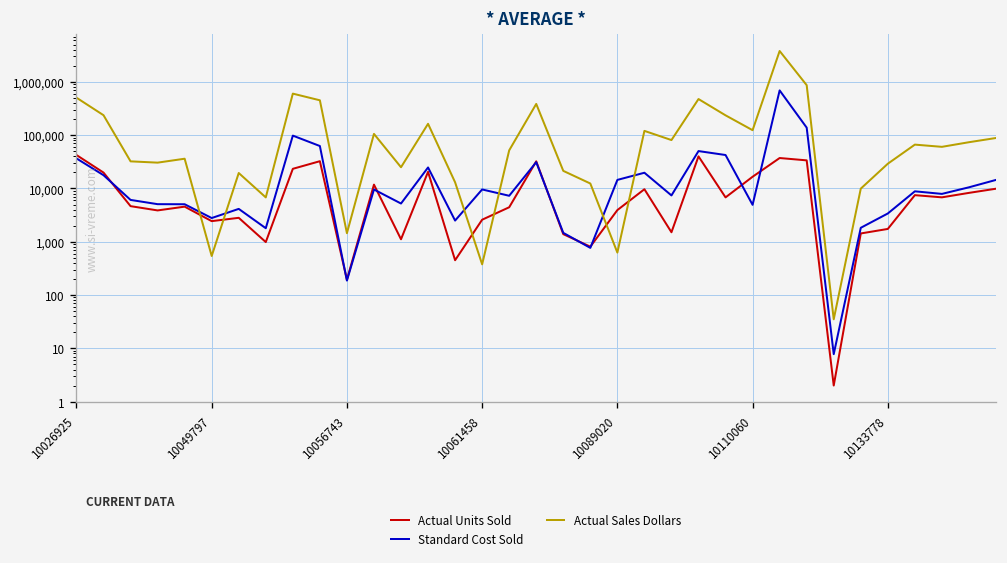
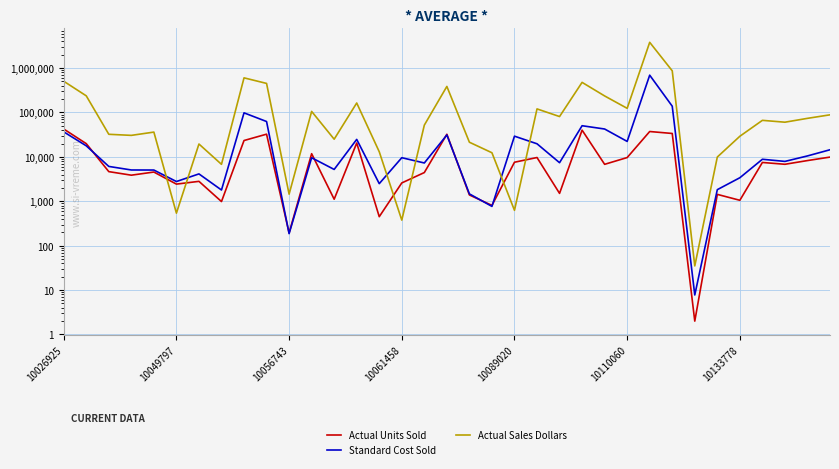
  {
    "Actual Units Sold": {
      "10026925": "40,000",
      "10049797": "2,000",
      "10061458": "3,000",
-     "10089020": "4,000",
-     "10110060": "17,000",
-     "10133778": "1,700"
+     "10089020": "8,000",
+     "10110060": "10,000",
+     "10133778": "1,100"
    },
    "Standard Cost Sold": {
      "10026925": "40,000",
      "10049797": "3,000",
      "10061458": "10,000",
-     "10089020": "14,000",
-     "10110060": "5,000",
+     "10089020": "30,000",
+     "10110060": "20,000",
      "10133778": "3,000"
    },
    "Actual Sales Dollars": {
      "10026925": "500,000",
      "10049797": "500",
      "10056743": "1,400",
      "10061458": "400",
      "10089020": "600",
      "10110060": "120,000",
      "10133778": "30,000"
    }
  }
